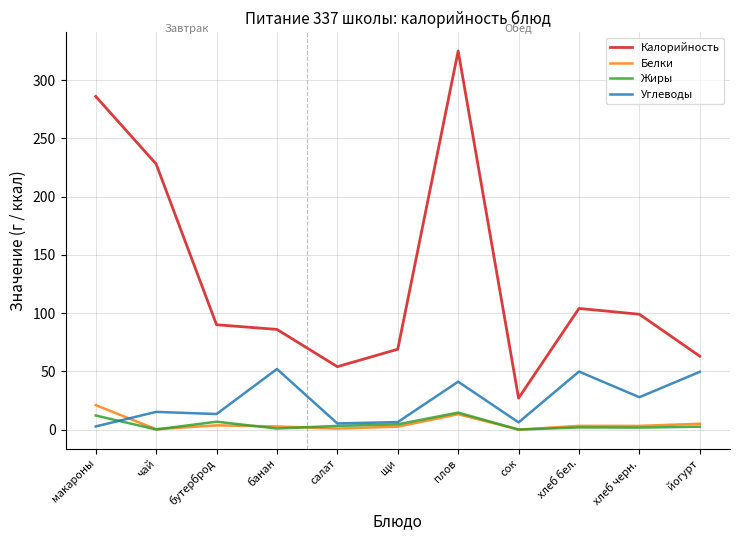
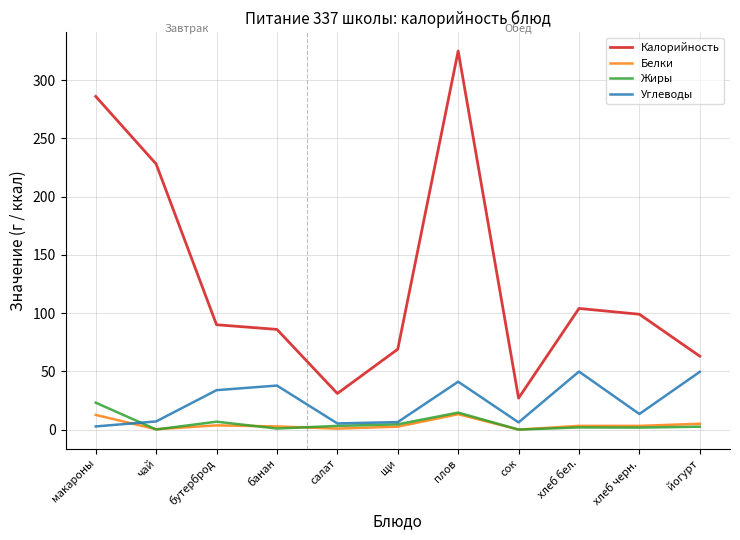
  {
    "Калорийность": {
      "макароны": 286,
      "чай": 228,
      "бутерброд": 90,
      "банан": 86,
-     "салат": 54,
+     "салат": 31,
      "щи": 69,
      "плов": 325,
      "сок": 27,
      "хлеб бел.": 104,
      "хлеб черн.": 99,
      "йогурт": 63
    },
    "Белки": {
-     "макароны": 21,
+     "макароны": 13,
      "бутерброд": 4,
      "салат": 1,
      "йогурт": 5
    },
    "Жиры": {
-     "макароны": 12,
+     "макароны": 23,
      "бутерброд": 7,
      "йогурт": 3
    },
    "Углеводы": {
      "макароны": 3,
-     "чай": 15,
-     "бутерброд": 13,
-     "банан": 52,
+     "чай": 7,
+     "бутерброд": 34,
+     "банан": 38,
      "плов": 41,
      "сок": 6,
      "хлеб бел.": 50,
-     "хлеб черн.": 28,
+     "хлеб черн.": 13,
      "йогурт": 50
    }
  }
